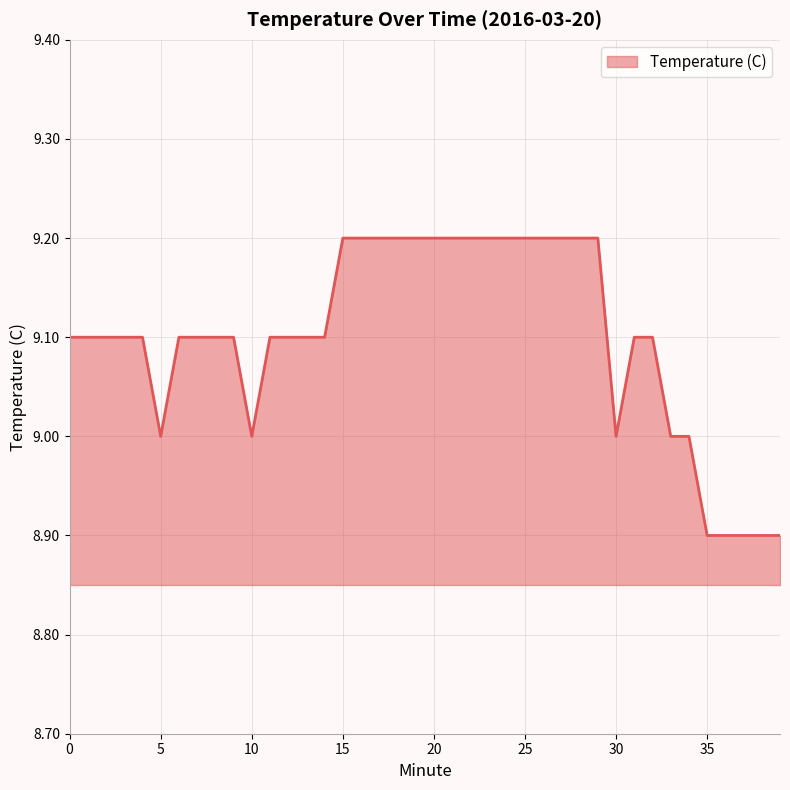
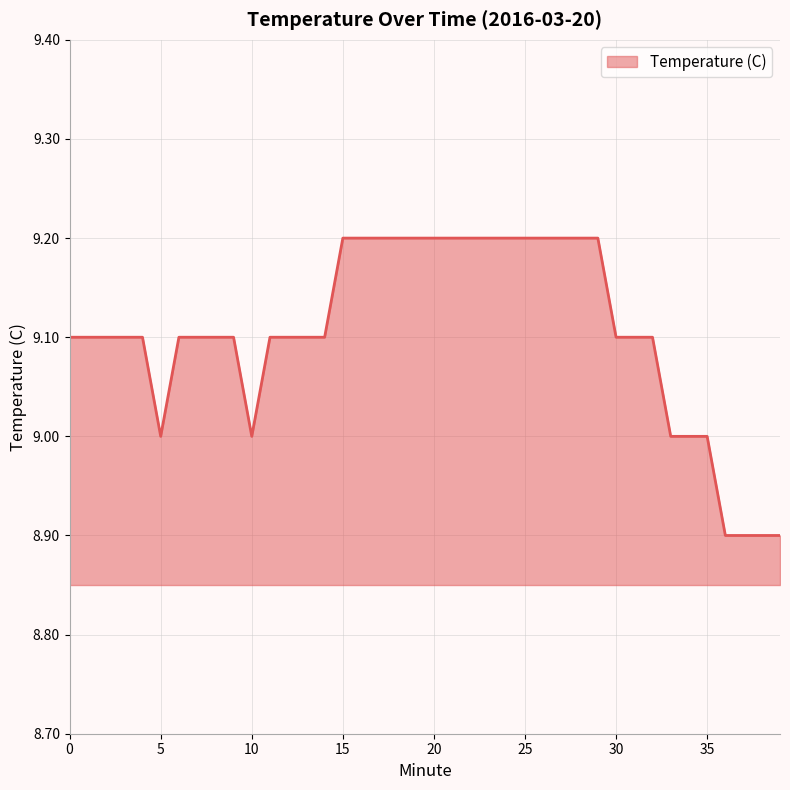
  {
    "0": 9.1,
    "5": 9.0,
    "10": 9.0,
    "15": 9.2,
    "20": 9.2,
    "25": 9.2,
-   "30": 9.0,
-   "35": 8.9
+   "30": 9.1,
+   "35": 9.0
  }
